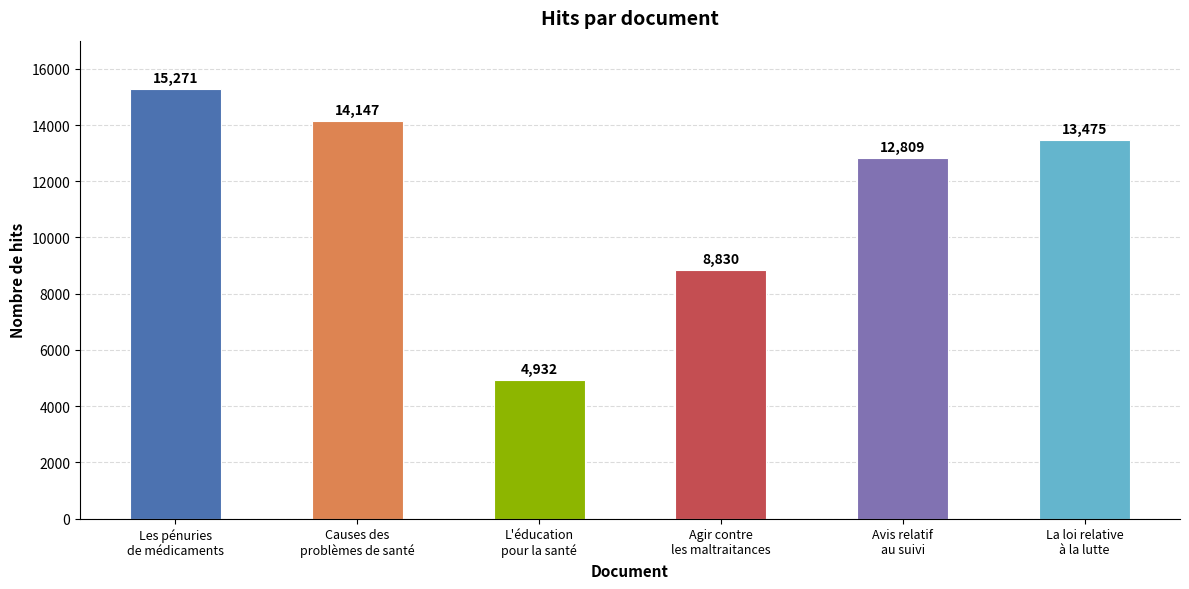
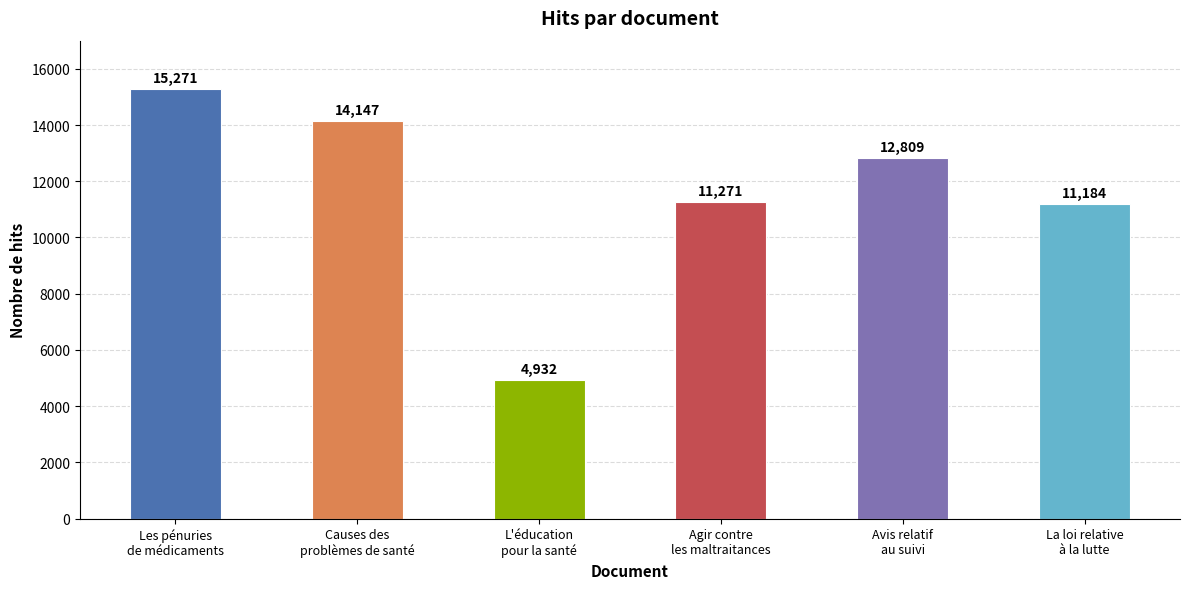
  {
    "Les pénuries de médicaments": "15,271",
    "Causes des problèmes de santé": "14,147",
    "L'éducation pour la santé": "4,932",
-   "Agir contre les maltraitances": "8,830",
+   "Agir contre les maltraitances": "11,271",
    "Avis relatif au suivi": "12,809",
-   "La loi relative à la lutte": "13,475"
+   "La loi relative à la lutte": "11,184"
  }
